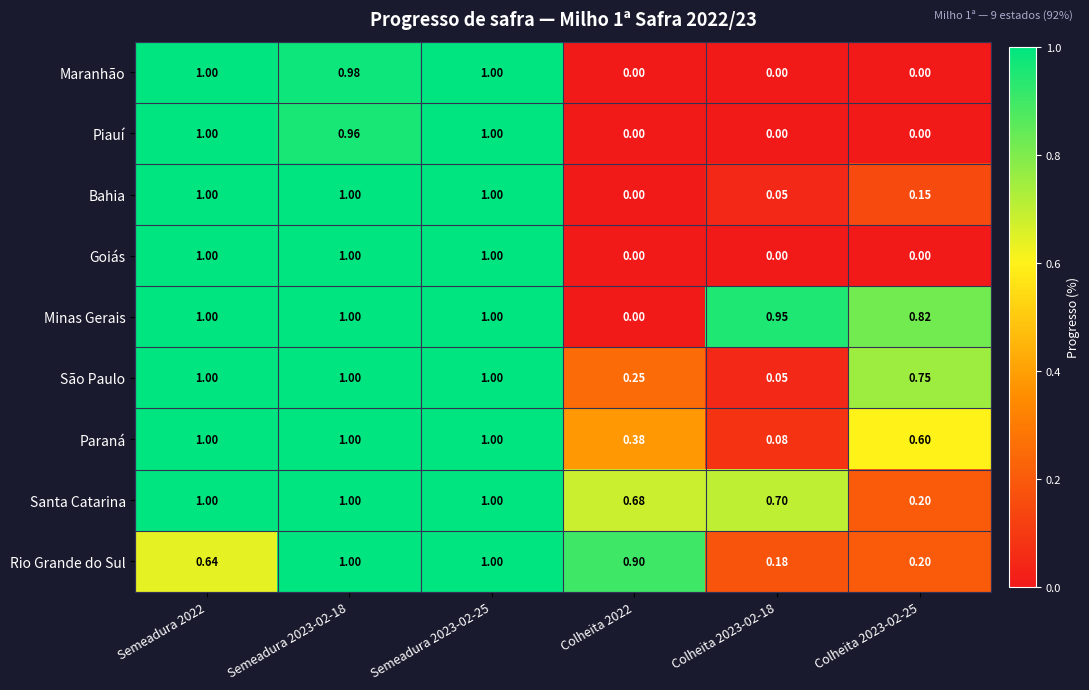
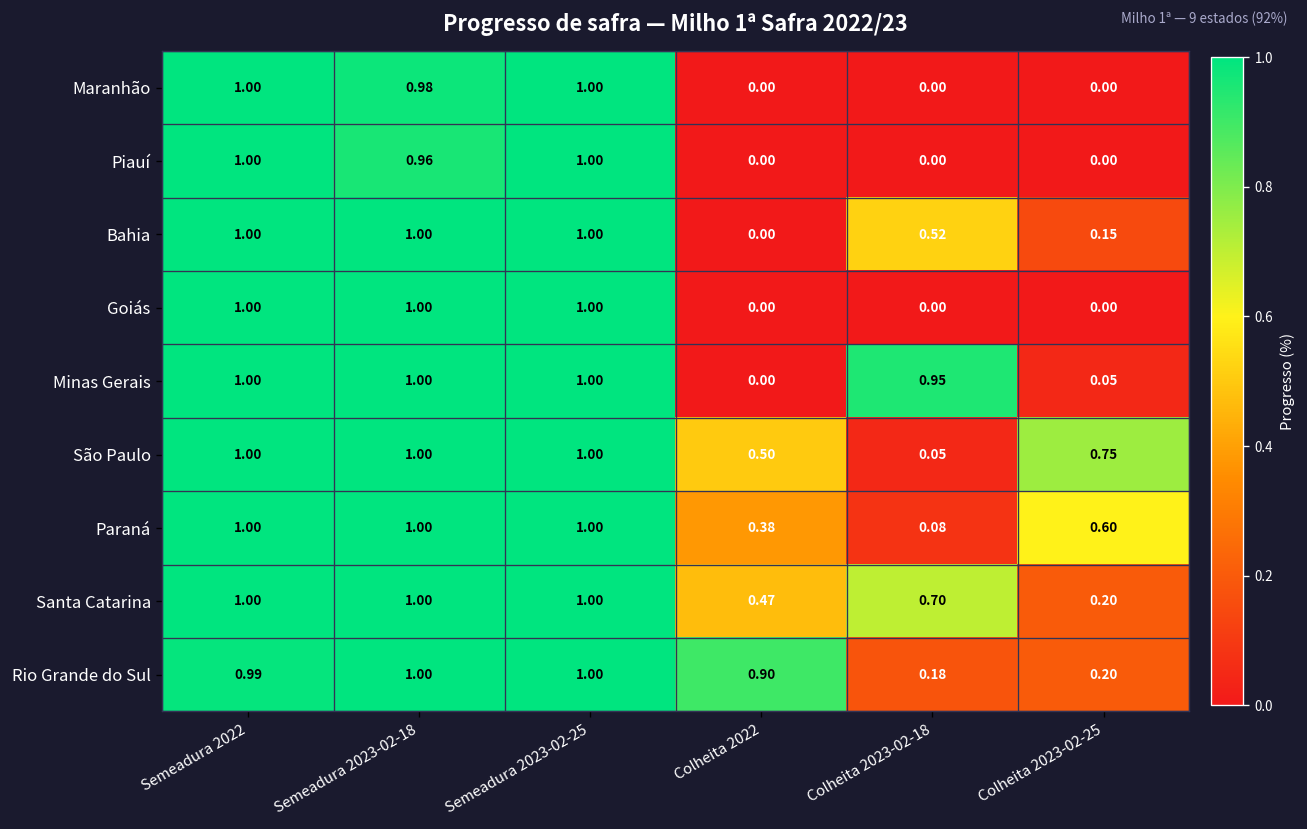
  {
    "Maranhão": {
      "Semeadura 2022": 1.00,
      "Semeadura 2023-02-18": 0.98,
      "Semeadura 2023-02-25": 1.00,
      "Colheita 2022": 0.00,
      "Colheita 2023-02-18": 0.00,
      "Colheita 2023-02-25": 0.00
    },
    "Piauí": {
      "Semeadura 2022": 1.00,
      "Semeadura 2023-02-18": 0.96,
      "Semeadura 2023-02-25": 1.00,
      "Colheita 2022": 0.00,
      "Colheita 2023-02-18": 0.00,
      "Colheita 2023-02-25": 0.00
    },
    "Bahia": {
      "Semeadura 2022": 1.00,
      "Semeadura 2023-02-18": 1.00,
      "Semeadura 2023-02-25": 1.00,
      "Colheita 2022": 0.00,
-     "Colheita 2023-02-18": 0.05,
+     "Colheita 2023-02-18": 0.52,
      "Colheita 2023-02-25": 0.15
    },
    "Goiás": {
      "Semeadura 2022": 1.00,
      "Semeadura 2023-02-18": 1.00,
      "Semeadura 2023-02-25": 1.00,
      "Colheita 2022": 0.00,
      "Colheita 2023-02-18": 0.00,
      "Colheita 2023-02-25": 0.00
    },
    "Minas Gerais": {
      "Semeadura 2022": 1.00,
      "Semeadura 2023-02-18": 1.00,
      "Semeadura 2023-02-25": 1.00,
      "Colheita 2022": 0.00,
      "Colheita 2023-02-18": 0.95,
-     "Colheita 2023-02-25": 0.82
+     "Colheita 2023-02-25": 0.05
    },
    "São Paulo": {
      "Semeadura 2022": 1.00,
      "Semeadura 2023-02-18": 1.00,
      "Semeadura 2023-02-25": 1.00,
-     "Colheita 2022": 0.25,
+     "Colheita 2022": 0.50,
      "Colheita 2023-02-18": 0.05,
      "Colheita 2023-02-25": 0.75
    },
    "Paraná": {
      "Semeadura 2022": 1.00,
      "Semeadura 2023-02-18": 1.00,
      "Semeadura 2023-02-25": 1.00,
      "Colheita 2022": 0.38,
      "Colheita 2023-02-18": 0.08,
      "Colheita 2023-02-25": 0.60
    },
    "Santa Catarina": {
      "Semeadura 2022": 1.00,
      "Semeadura 2023-02-18": 1.00,
      "Semeadura 2023-02-25": 1.00,
-     "Colheita 2022": 0.68,
+     "Colheita 2022": 0.47,
      "Colheita 2023-02-18": 0.70,
      "Colheita 2023-02-25": 0.20
    },
    "Rio Grande do Sul": {
-     "Semeadura 2022": 0.64,
+     "Semeadura 2022": 0.99,
      "Semeadura 2023-02-18": 1.00,
      "Semeadura 2023-02-25": 1.00,
      "Colheita 2022": 0.90,
      "Colheita 2023-02-18": 0.18,
      "Colheita 2023-02-25": 0.20
    }
  }
